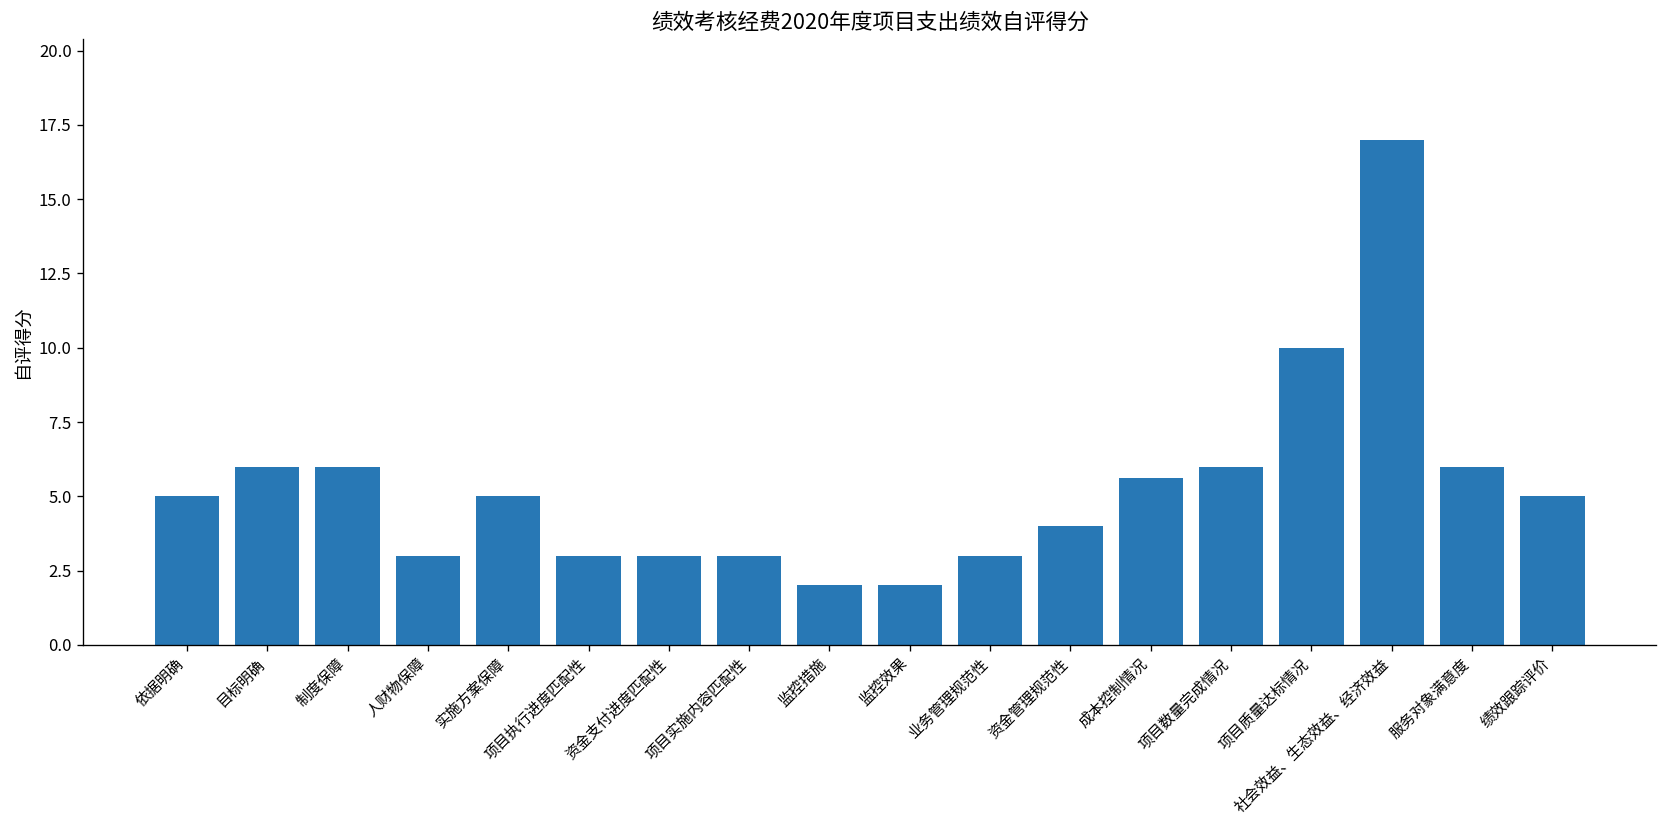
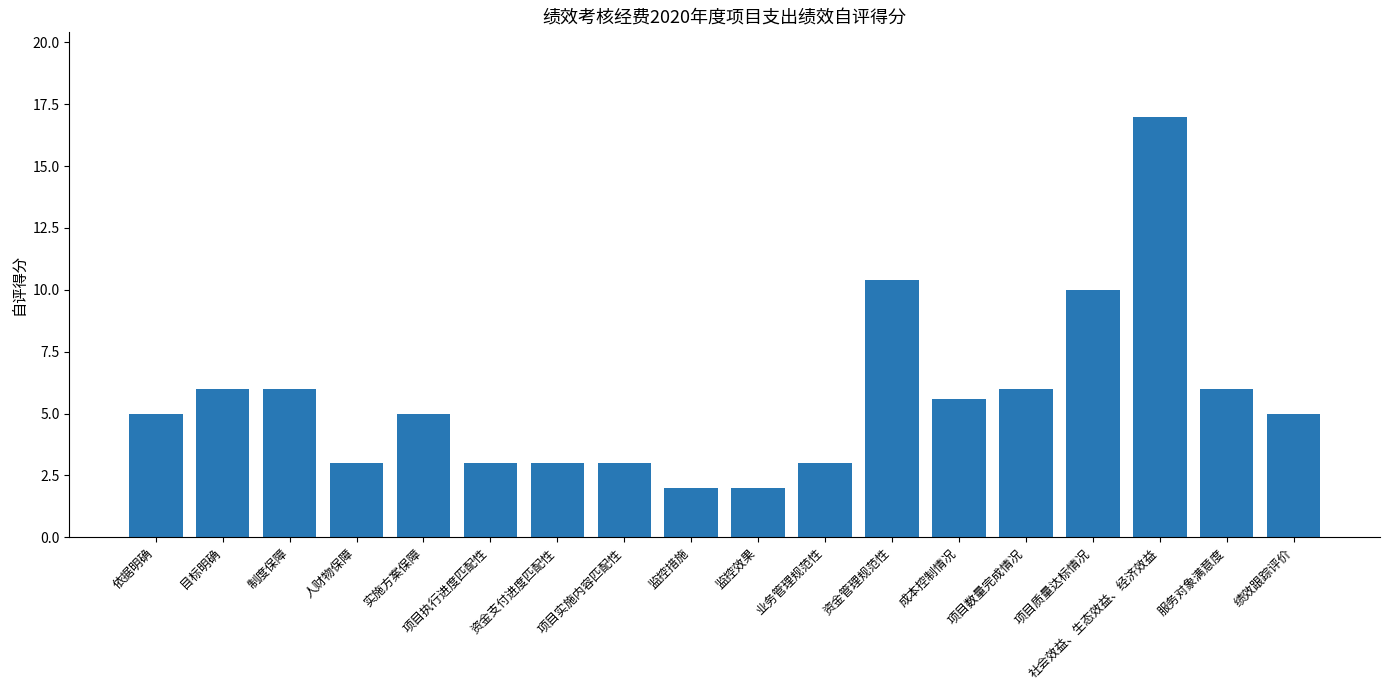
  {
    "依据明确": 5.0,
    "目标明确": 6.0,
    "制度保障": 6.0,
    "人财物保障": 3.0,
    "实施方案保障": 5.0,
    "项目执行进度匹配性": 3.0,
    "资金支付进度匹配性": 3.0,
    "项目实施内容匹配性": 3.0,
    "监控措施": 2.0,
    "监控效果": 2.0,
    "业务管理规范性": 3.0,
-   "资金管理规范性": 4.0,
+   "资金管理规范性": 10.4,
    "成本控制情况": 5.6,
    "项目数量完成情况": 6.0,
    "项目质量达标情况": 10.0,
    "社会效益、生态效益、经济效益": 17.0,
    "服务对象满意度": 6.0,
    "绩效跟踪评价": 5.0
  }
